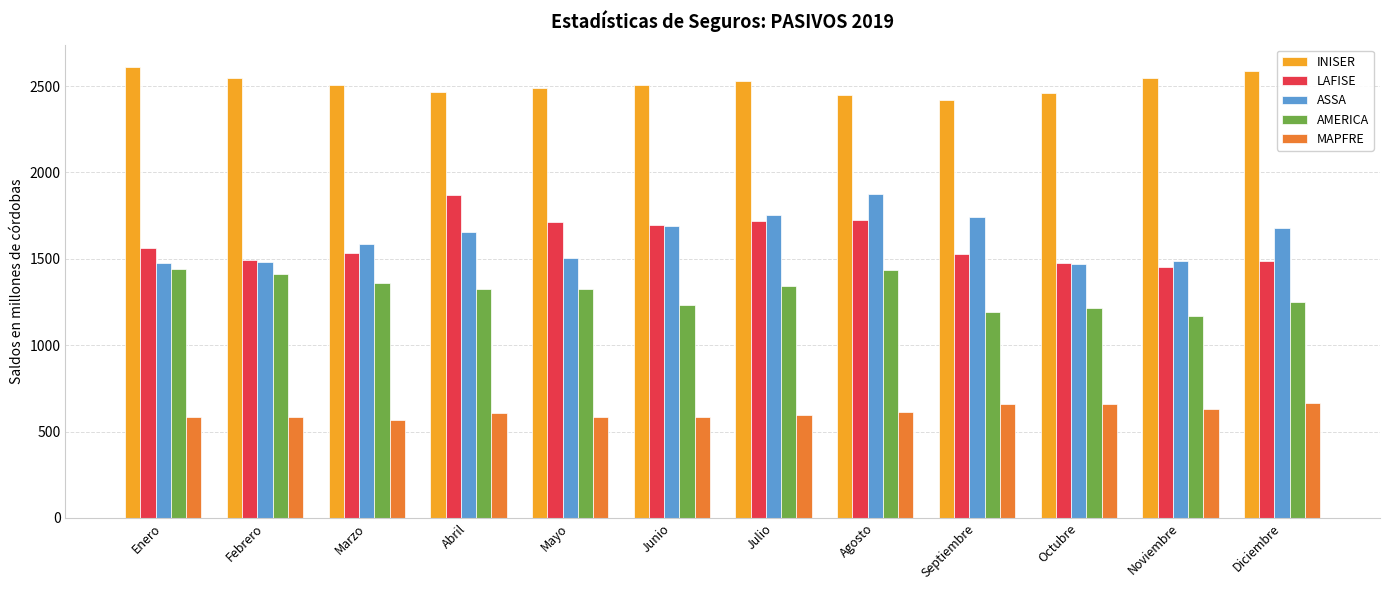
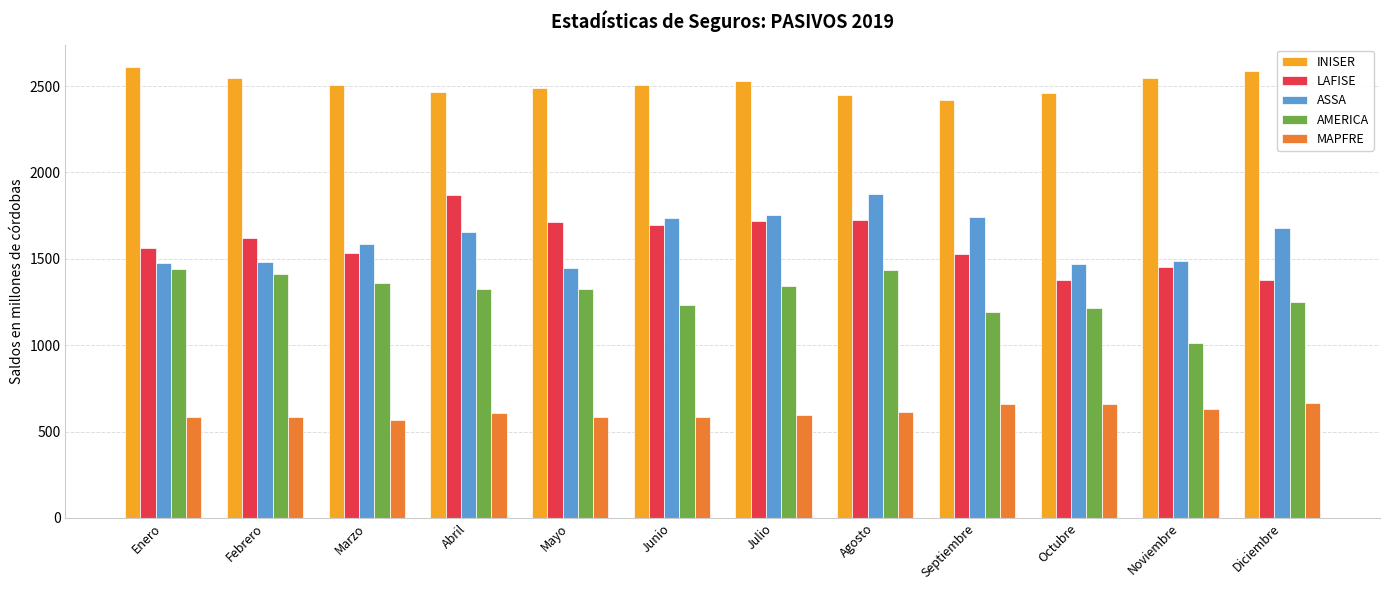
  {
    "LAFISE": {
      "Enero": 1560,
-     "Febrero": 1490,
+     "Febrero": 1620,
      "Marzo": 1530,
      "Abril": 1870,
      "Mayo": 1720,
      "Junio": 1700,
      "Julio": 1720,
      "Agosto": 1720,
      "Septiembre": 1530,
-     "Octubre": 1470,
+     "Octubre": 1380,
      "Noviembre": 1450,
-     "Diciembre": 1480
+     "Diciembre": 1380
    },
    "ASSA": {
      "Enero": 1480,
      "Febrero": 1480,
      "Marzo": 1590,
      "Abril": 1650,
-     "Mayo": 1500,
-     "Junio": 1690,
+     "Mayo": 1450,
+     "Junio": 1740,
      "Julio": 1760,
      "Agosto": 1880,
      "Septiembre": 1740,
      "Octubre": 1470,
      "Noviembre": 1490,
      "Diciembre": 1680
    },
    "AMERICA": {
      "Enero": 1440,
      "Febrero": 1410,
      "Marzo": 1360,
      "Abril": 1320,
      "Mayo": 1320,
      "Junio": 1230,
      "Julio": 1340,
      "Agosto": 1430,
      "Septiembre": 1190,
      "Octubre": 1210,
-     "Noviembre": 1170,
+     "Noviembre": 1010,
      "Diciembre": 1250
    }
  }
